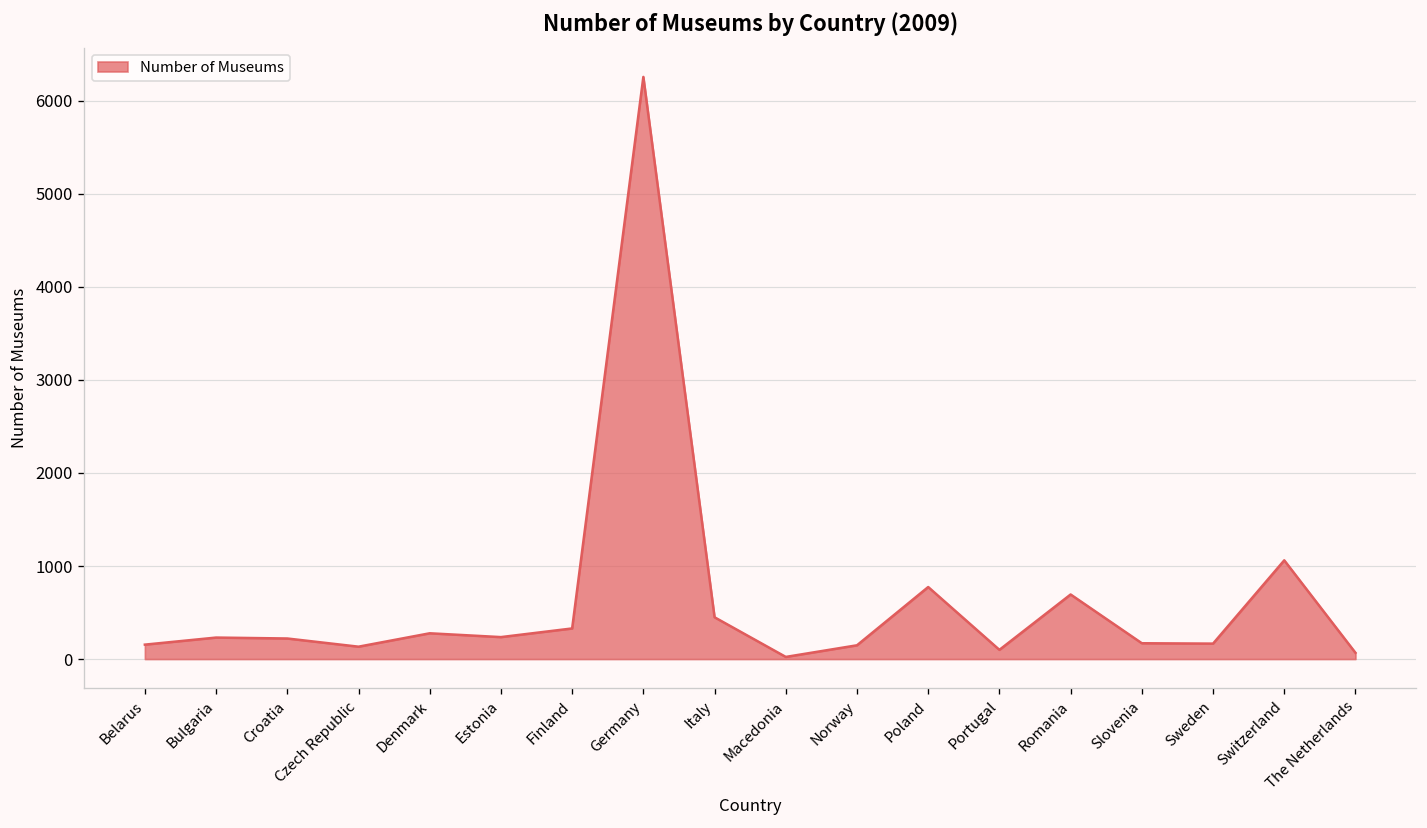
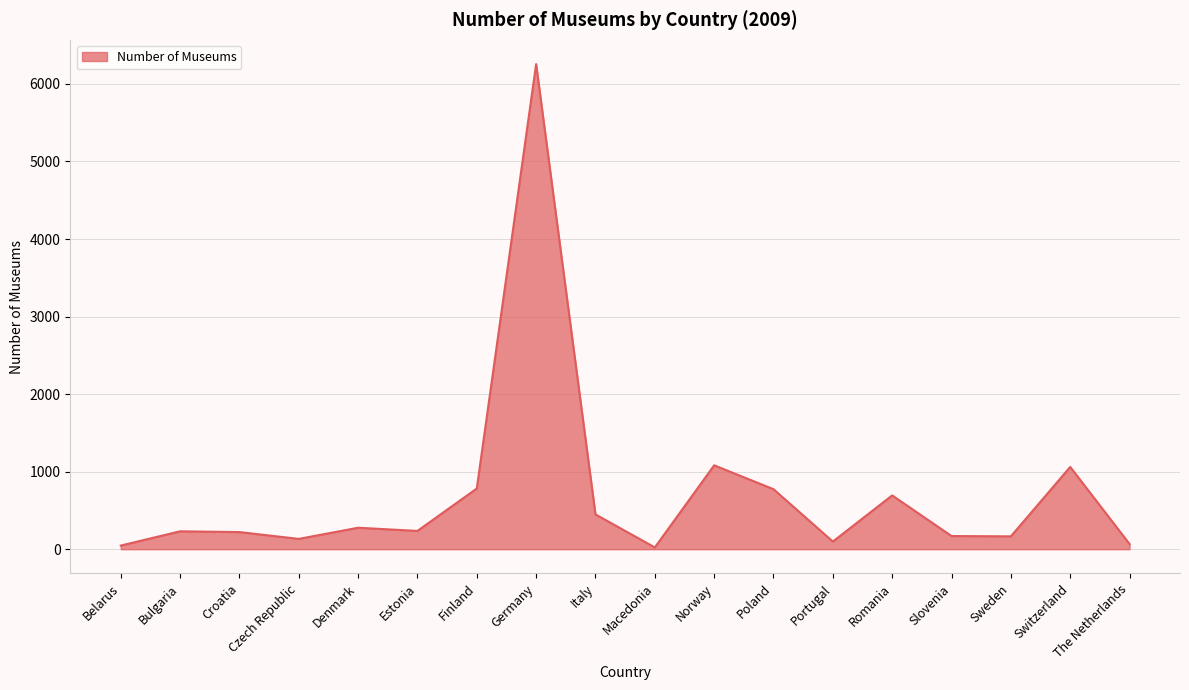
  {
-   "Belarus": 200,
+   "Belarus": 0,
    "Bulgaria": 200,
    "Croatia": 200,
    "Czech Republic": 100,
    "Denmark": 300,
    "Estonia": 200,
-   "Finland": 300,
+   "Finland": 800,
    "Germany": 6300,
    "Italy": 400,
    "Macedonia": 0,
-   "Norway": 100,
+   "Norway": 1100,
    "Poland": 800,
    "Portugal": 100,
    "Romania": 700,
    "Slovenia": 200,
    "Sweden": 200,
    "Switzerland": 1100,
    "The Netherlands": 100
  }
